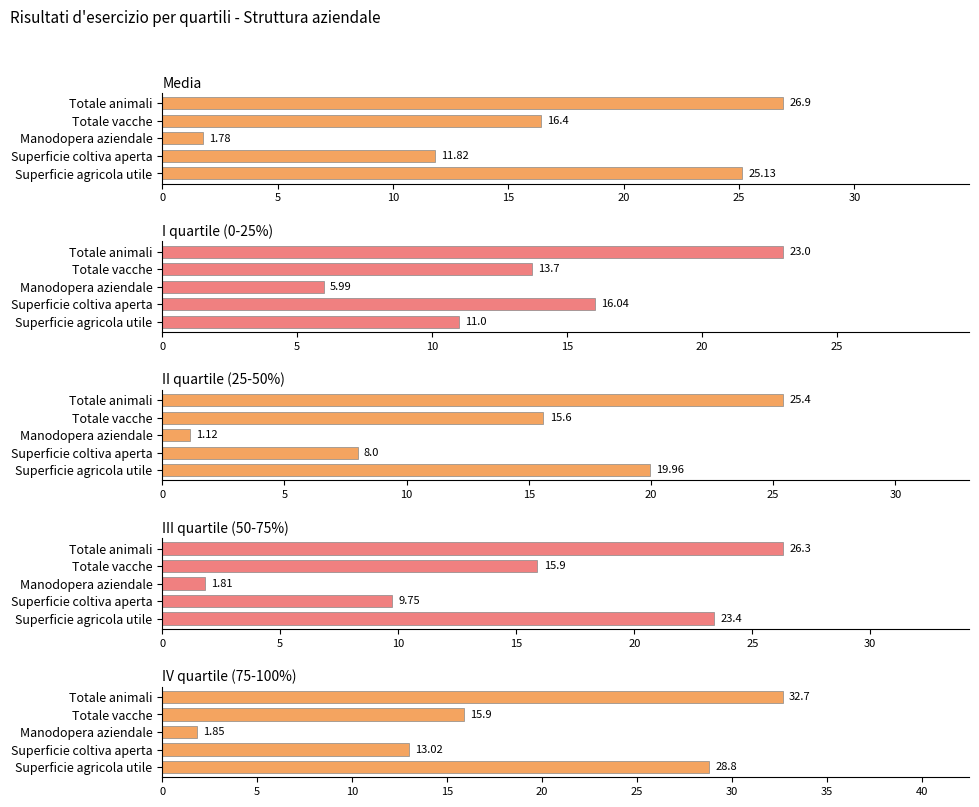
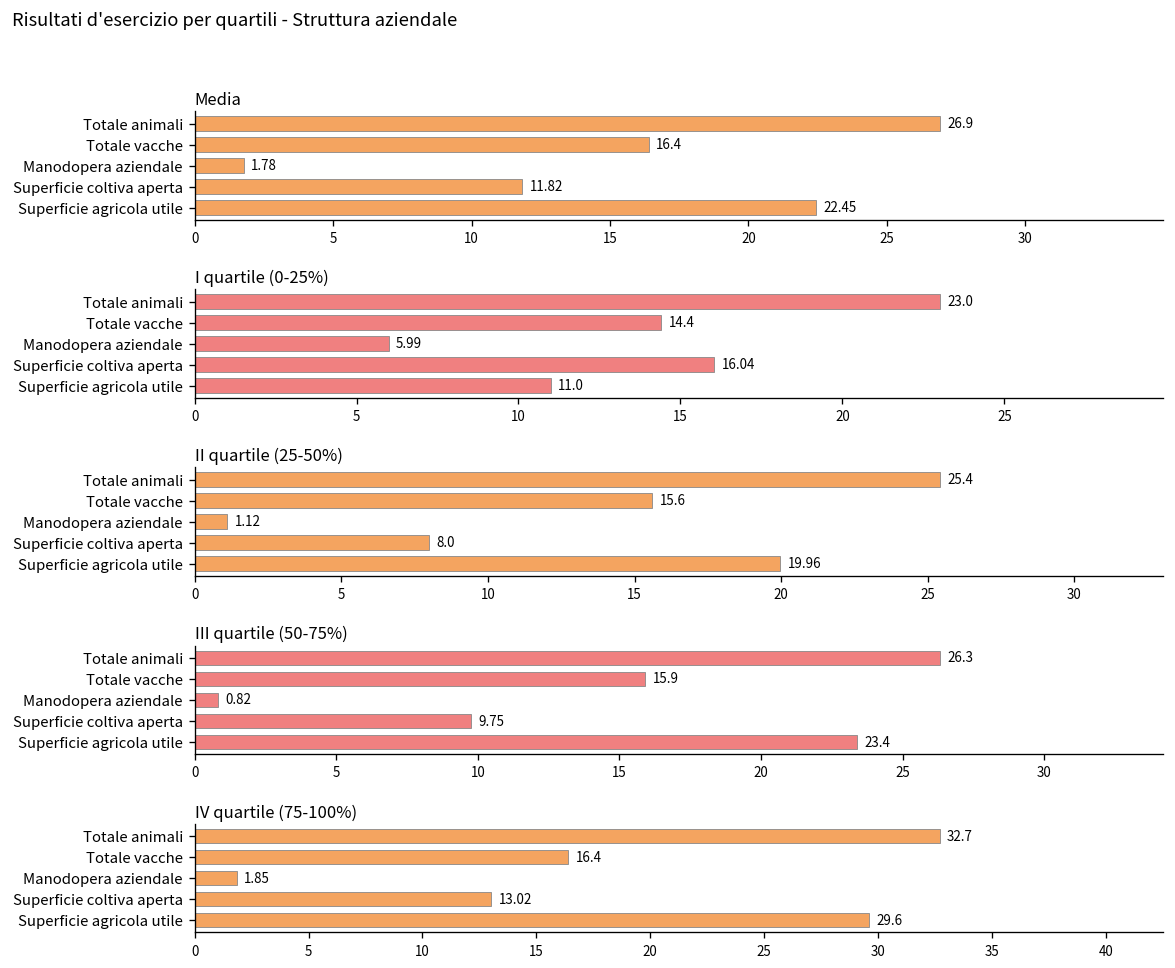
  {
    "Media": {
      "Totale animali": 26.9,
      "Totale vacche": 16.4,
      "Manodopera aziendale": 1.78,
      "Superficie coltiva aperta": 11.82,
-     "Superficie agricola utile": 25.13
+     "Superficie agricola utile": 22.45
    },
    "I quartile (0-25%)": {
      "Totale animali": 23.0,
-     "Totale vacche": 13.7,
+     "Totale vacche": 14.4,
      "Manodopera aziendale": 5.99,
      "Superficie coltiva aperta": 16.04,
      "Superficie agricola utile": 11.0
    },
    "II quartile (25-50%)": {
      "Totale animali": 25.4,
      "Totale vacche": 15.6,
      "Manodopera aziendale": 1.12,
      "Superficie coltiva aperta": 8.0,
      "Superficie agricola utile": 19.96
    },
    "III quartile (50-75%)": {
      "Totale animali": 26.3,
      "Totale vacche": 15.9,
-     "Manodopera aziendale": 1.81,
+     "Manodopera aziendale": 0.82,
      "Superficie coltiva aperta": 9.75,
      "Superficie agricola utile": 23.4
    },
    "IV quartile (75-100%)": {
      "Totale animali": 32.7,
-     "Totale vacche": 15.9,
+     "Totale vacche": 16.4,
      "Manodopera aziendale": 1.85,
      "Superficie coltiva aperta": 13.02,
-     "Superficie agricola utile": 28.8
+     "Superficie agricola utile": 29.6
    }
  }
